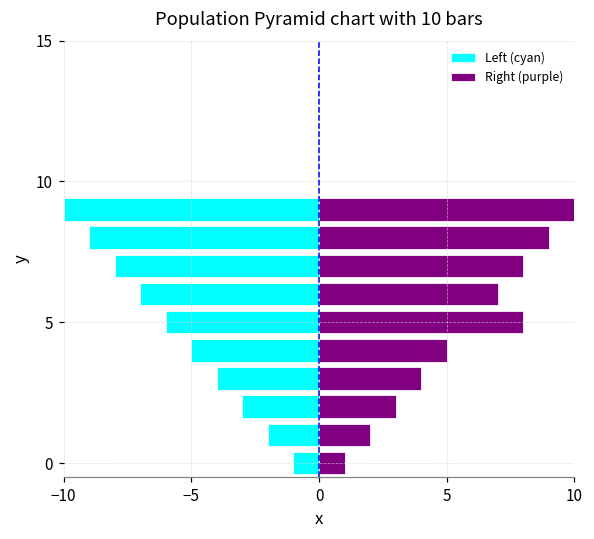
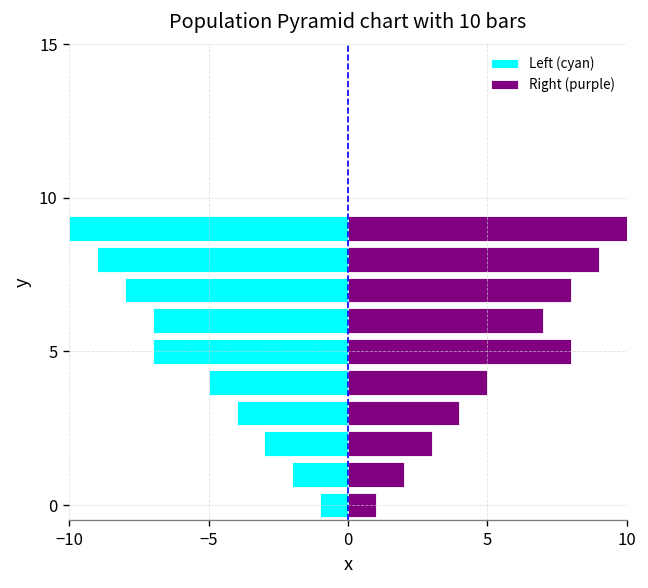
  {
    "Left (cyan)": {
-     "5": -6.0,
+     "5": -7.0,
      "0": -1.0
    },
    "Right (purple)": {
      "5": 8.0,
      "0": 1.0
    }
  }
